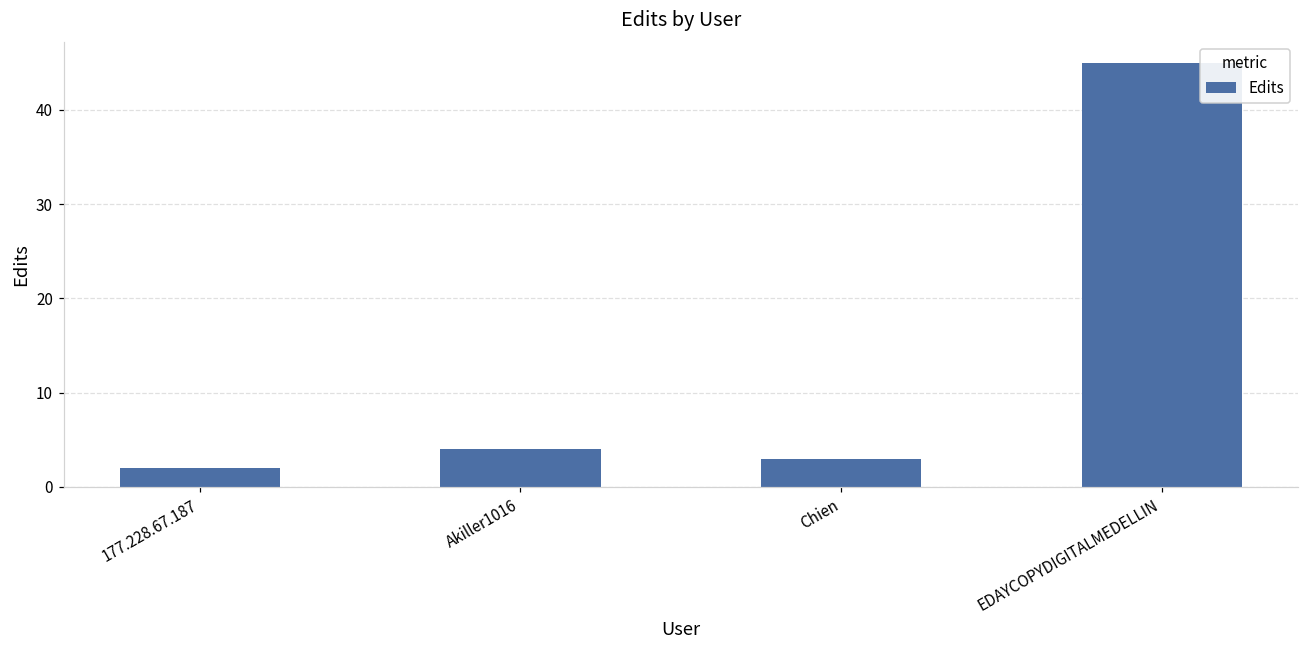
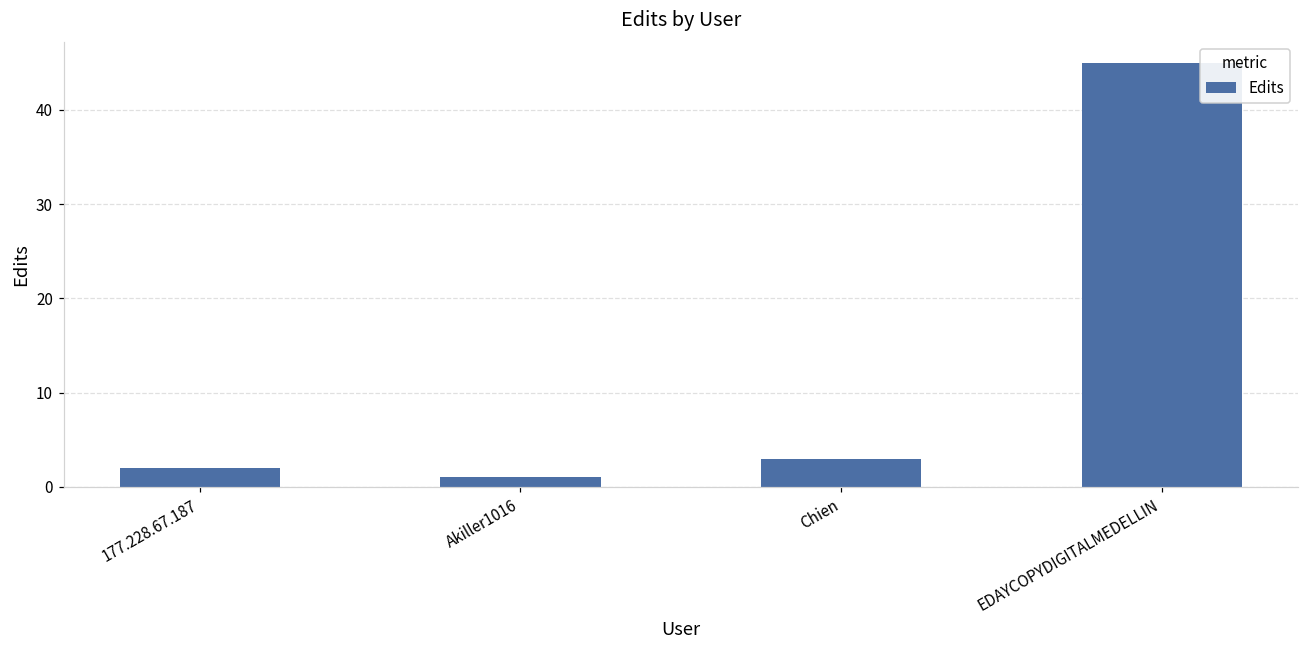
  {
    "177.228.67.187": 2,
-   "Akiller1016": 4,
+   "Akiller1016": 1,
    "Chien": 3,
    "EDAYCOPYDIGITALMEDELLIN": 45
  }
